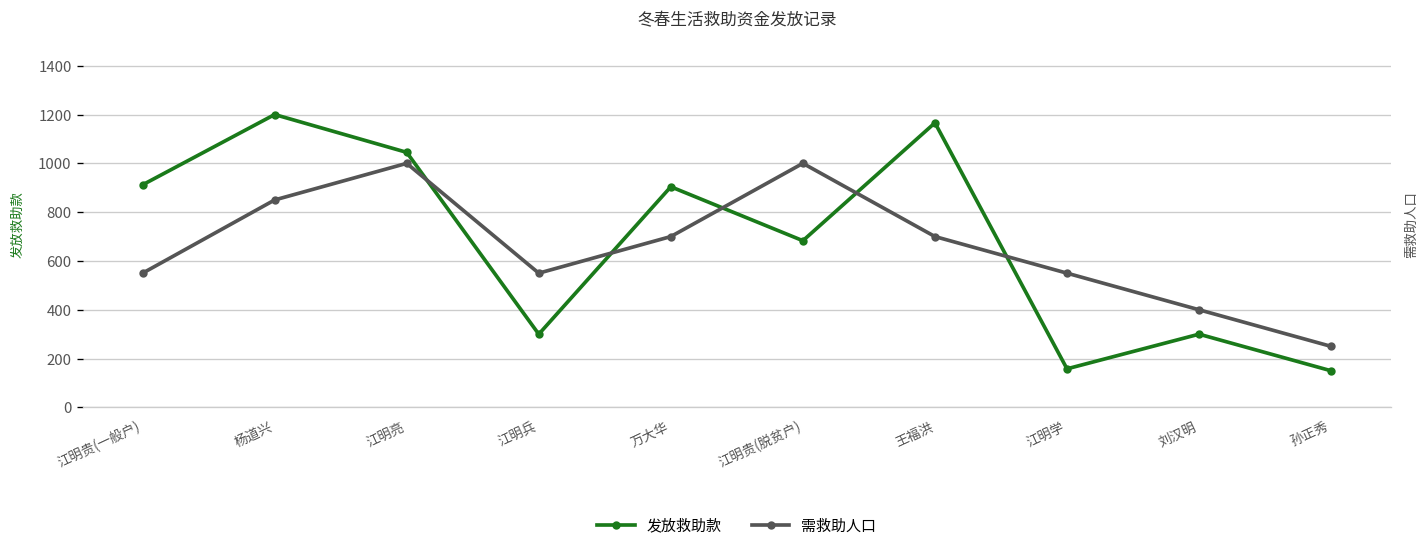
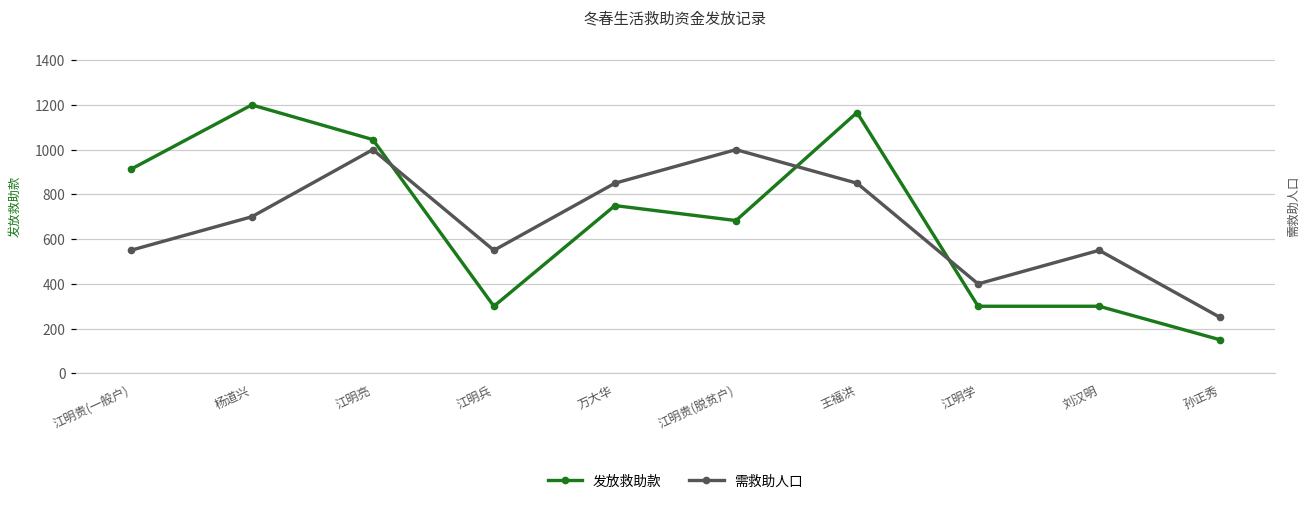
  {
    "发放救助款": {
      "江明贵(一般户)": 910,
      "杨道兴": 1200,
      "江明亮": 1050,
      "江明兵": 300,
-     "万大华": 900,
+     "万大华": 750,
      "江明贵(脱贫户)": 680,
      "王福洪": 1170,
-     "江明学": 160,
+     "江明学": 300,
      "刘汉明": 300,
      "孙正秀": 150
    },
    "需救助人口": {
      "江明贵(一般户)": 550,
-     "杨道兴": 850,
+     "杨道兴": 700,
      "江明亮": 1000,
      "江明兵": 550,
-     "万大华": 700,
+     "万大华": 850,
      "江明贵(脱贫户)": 1000,
-     "王福洪": 700,
-     "江明学": 550,
-     "刘汉明": 400,
+     "王福洪": 850,
+     "江明学": 400,
+     "刘汉明": 550,
      "孙正秀": 250
    }
  }
